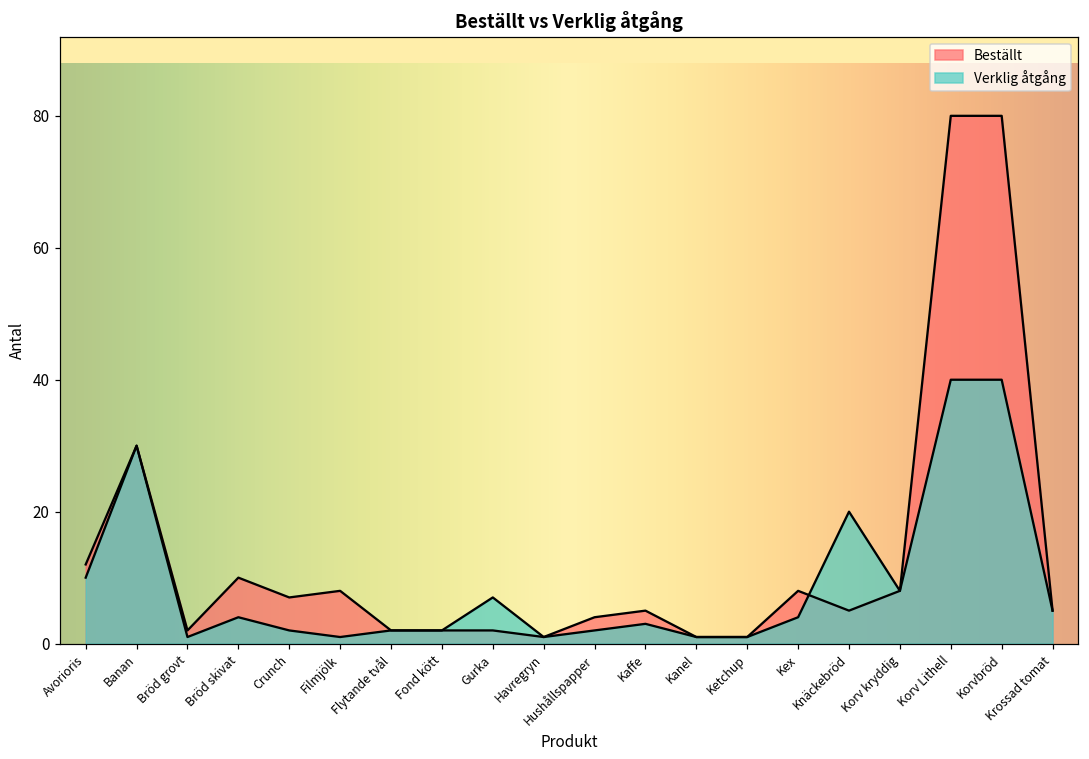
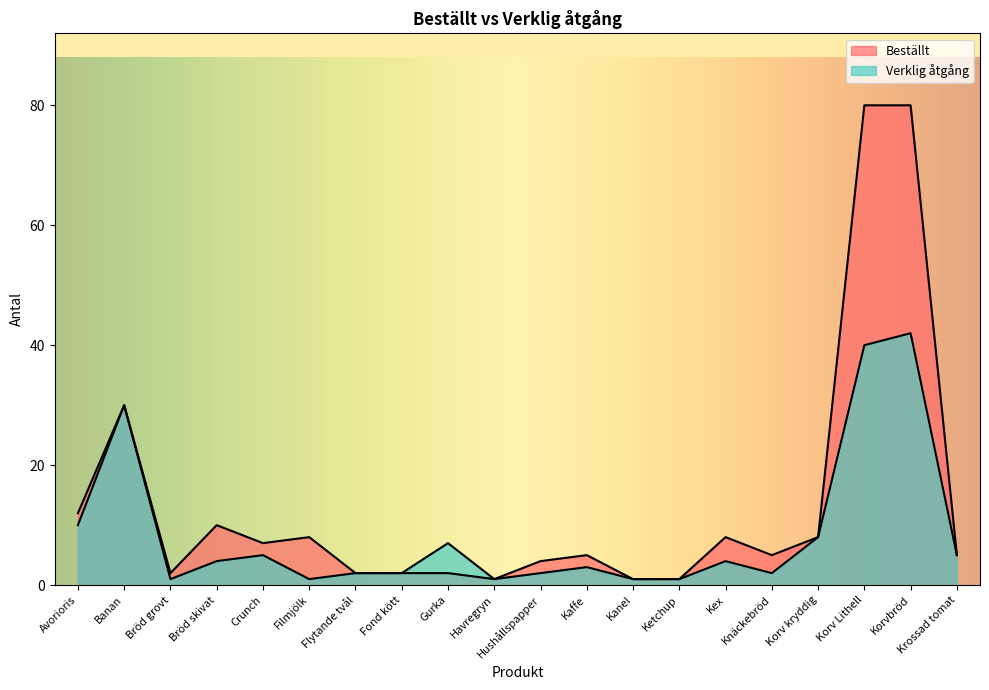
  {
    "Beställt": {
      "Avorioris": 12,
      "Bröd grovt": 2,
      "Bröd skivat": 10,
      "Crunch": 7,
      "Filmjölk": 8,
      "Gurka": 2,
      "Hushållspapper": 4,
      "Kaffe": 5,
      "Kex": 8,
      "Knäckebröd": 5,
      "Korv Lithell": 80,
      "Korvbröd": 80
    },
    "Verklig åtgång": {
      "Avorioris": 10,
      "Bröd grovt": 1,
      "Bröd skivat": 4,
-     "Crunch": 2,
+     "Crunch": 5,
      "Filmjölk": 1,
      "Gurka": 7,
      "Hushållspapper": 2,
      "Kaffe": 3,
      "Kex": 4,
-     "Knäckebröd": 20,
+     "Knäckebröd": 2,
      "Korv Lithell": 40,
-     "Korvbröd": 40
+     "Korvbröd": 42
    }
  }
